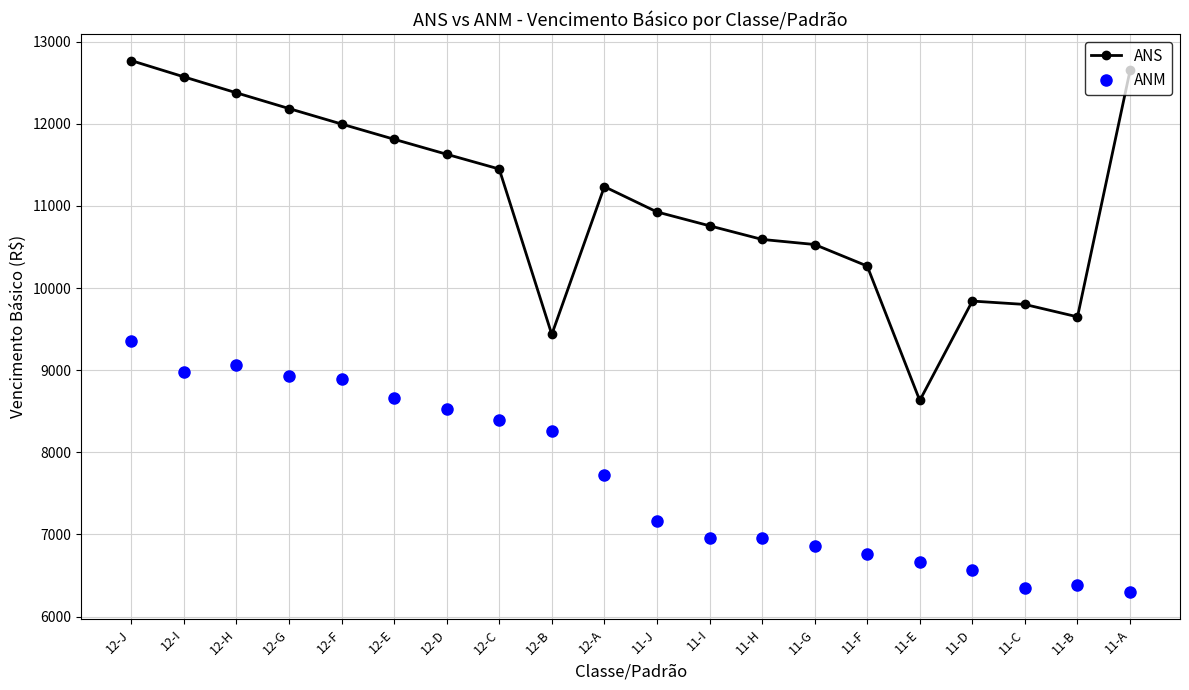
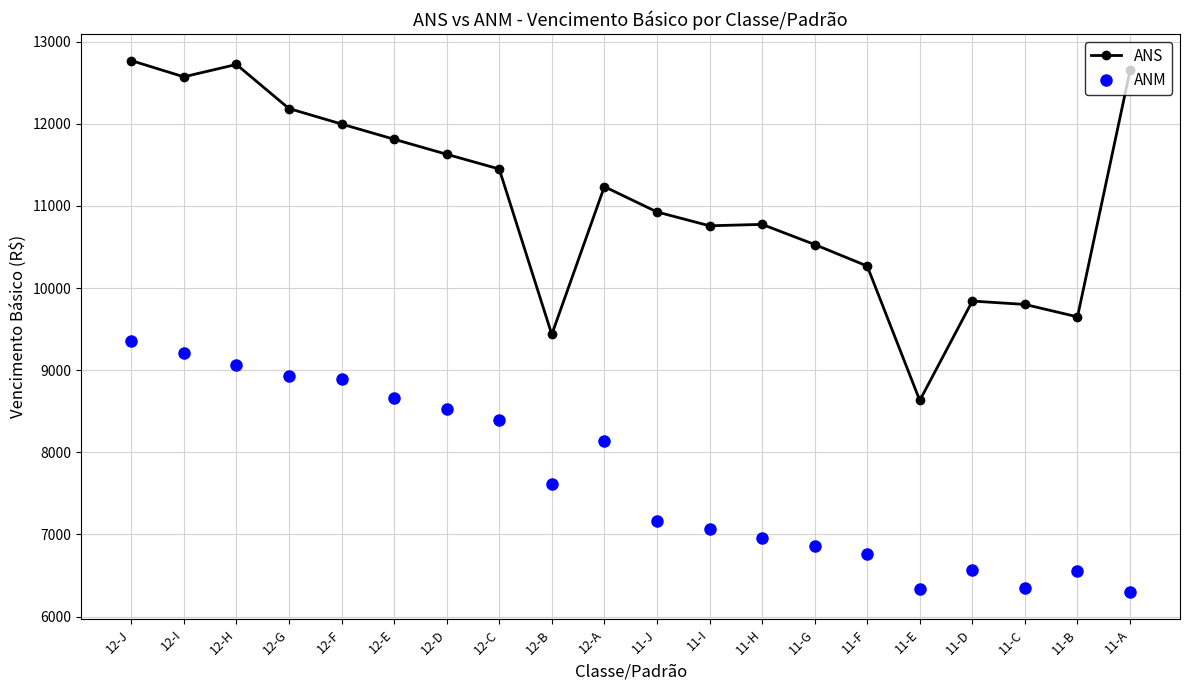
  {
    "ANS": {
      "12-J": 12800,
      "12-I": 12600,
-     "12-H": 12400,
+     "12-H": 12700,
      "12-G": 12200,
      "12-F": 12000,
      "12-E": 11800,
      "12-D": 11600,
      "12-C": 11400,
      "12-B": 9400,
      "12-A": 11200,
      "11-J": 10900,
      "11-I": 10800,
-     "11-H": 10600,
+     "11-H": 10800,
      "11-G": 10500,
      "11-F": 10300,
      "11-E": 8600,
      "11-D": 9800,
      "11-C": 9800,
      "11-B": 9600
    },
    "ANM": {
      "12-J": 9400,
-     "12-I": 9000,
+     "12-I": 9200,
      "12-H": 9100,
      "12-G": 8900,
      "12-F": 8900,
      "12-E": 8700,
      "12-D": 8500,
      "12-C": 8400,
-     "12-B": 8300,
-     "12-A": 7700,
+     "12-B": 7600,
+     "12-A": 8100,
      "11-J": 7200,
-     "11-I": 7000,
+     "11-I": 7100,
      "11-H": 7000,
      "11-G": 6900,
      "11-F": 6800,
-     "11-E": 6700,
+     "11-E": 6300,
      "11-D": 6600,
      "11-C": 6300,
-     "11-B": 6400,
+     "11-B": 6600,
      "11-A": 6300
    }
  }
